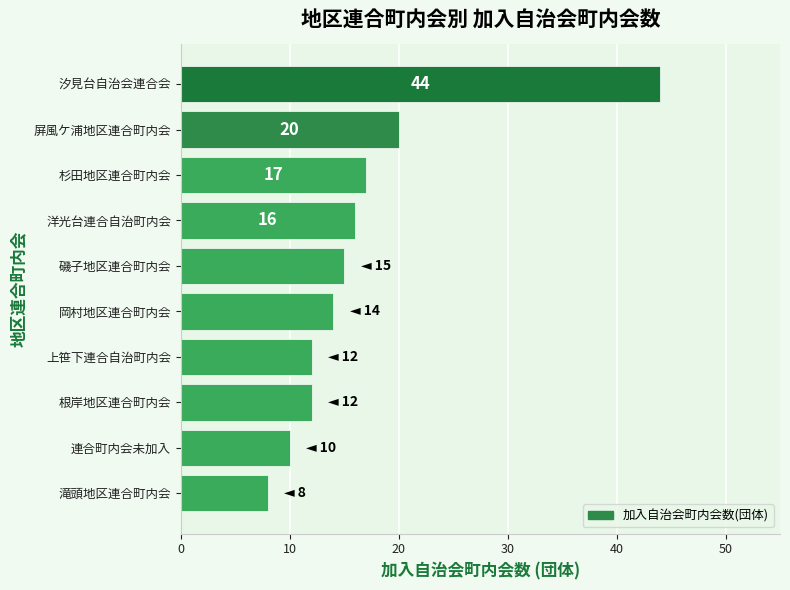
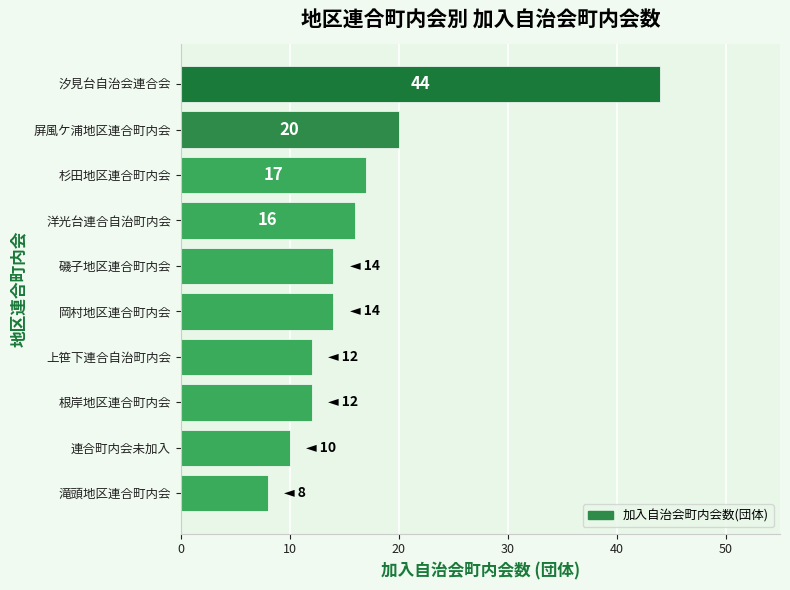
  {
    "汐見台自治会連合会": 44,
    "屏風ケ浦地区連合町内会": 20,
    "杉田地区連合町内会": 17,
    "洋光台連合自治町内会": 16,
-   "磯子地区連合町内会": 15,
+   "磯子地区連合町内会": 14,
    "岡村地区連合町内会": 14,
    "上笹下連合自治町内会": 12,
    "根岸地区連合町内会": 12,
    "連合町内会未加入": 10,
    "滝頭地区連合町内会": 8
  }
